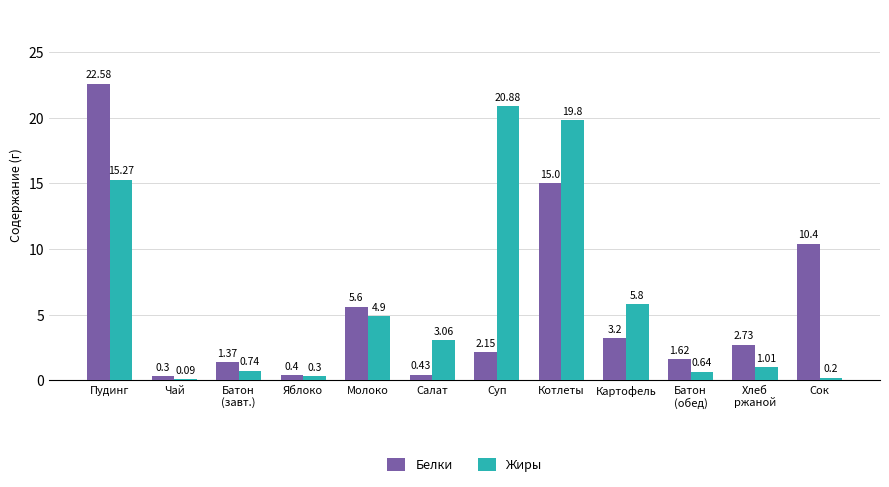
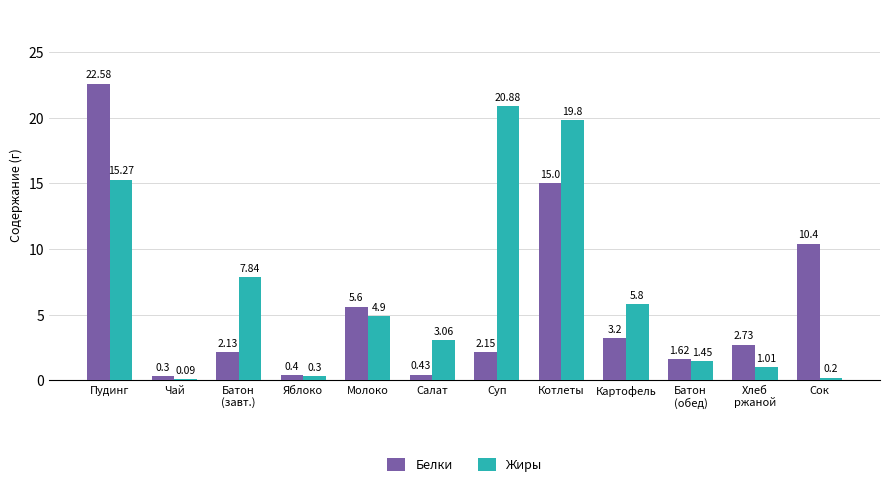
  {
    "Белки": {
      "Пудинг": 22.58,
      "Чай": 0.3,
-     "Батон (завт.)": 1.37,
+     "Батон (завт.)": 2.13,
      "Яблоко": 0.4,
      "Молоко": 5.6,
      "Салат": 0.43,
      "Суп": 2.15,
      "Котлеты": 15.0,
      "Картофель": 3.2,
      "Батон (обед)": 1.62,
      "Хлеб ржаной": 2.73,
      "Сок": 10.4
    },
    "Жиры": {
      "Пудинг": 15.27,
      "Чай": 0.09,
-     "Батон (завт.)": 0.74,
+     "Батон (завт.)": 7.84,
      "Яблоко": 0.3,
      "Молоко": 4.9,
      "Салат": 3.06,
      "Суп": 20.88,
      "Котлеты": 19.8,
      "Картофель": 5.8,
-     "Батон (обед)": 0.64,
+     "Батон (обед)": 1.45,
      "Хлеб ржаной": 1.01,
      "Сок": 0.2
    }
  }
